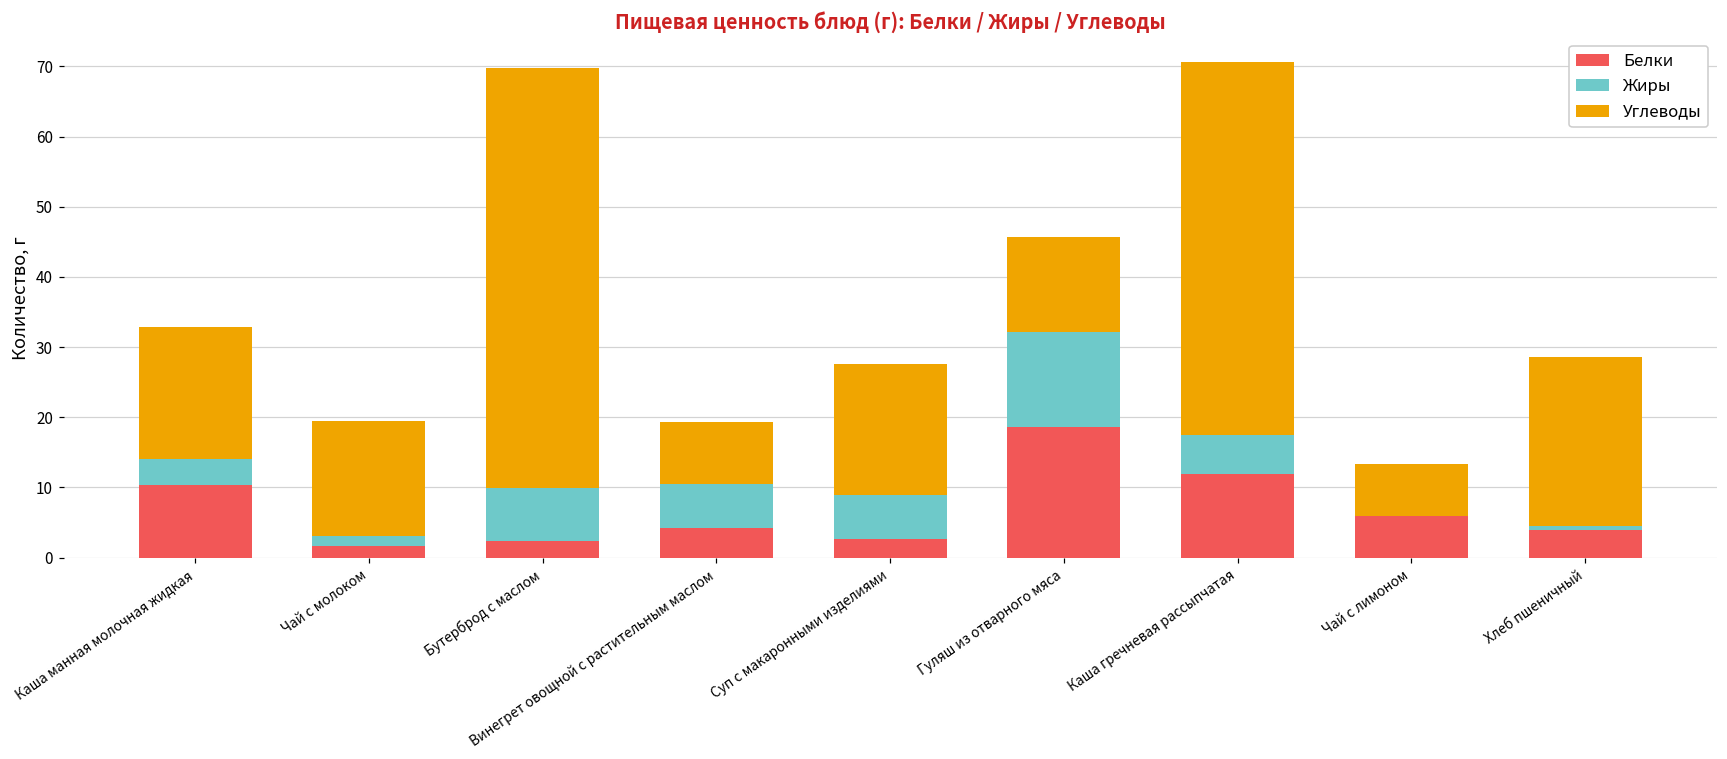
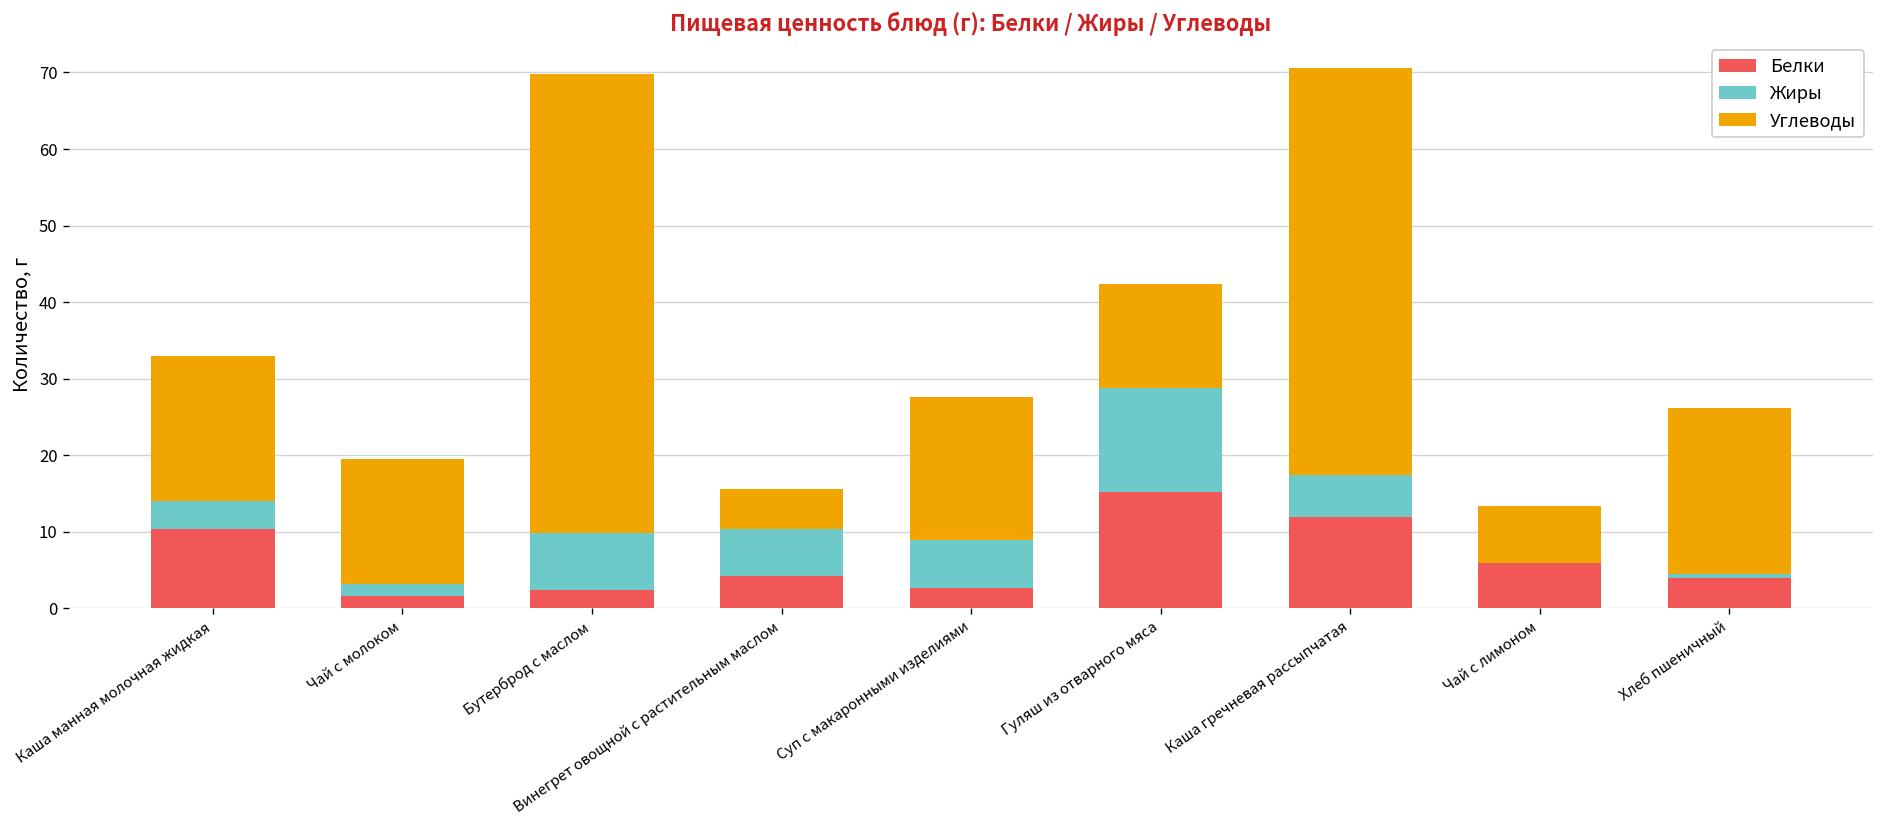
  {
    "Белки": {
      "Каша манная молочная жидкая": 10,
      "Чай с молоком": 2,
      "Бутерброд с маслом": 2,
      "Винегрет овощной с растительным маслом": 4,
      "Суп с макаронными изделиями": 3,
-     "Гуляш из отварного мяса": 19,
+     "Гуляш из отварного мяса": 15,
      "Каша гречневая рассыпчатая": 12,
      "Чай с лимоном": 6,
      "Хлеб пшеничный": 4
    },
    "Жиры": {
      "Каша манная молочная жидкая": 4,
      "Чай с молоком": 2,
      "Бутерброд с маслом": 7,
      "Винегрет овощной с растительным маслом": 6,
      "Суп с макаронными изделиями": 6,
      "Гуляш из отварного мяса": 14,
      "Каша гречневая рассыпчатая": 6,
      "Чай с лимоном": 0,
      "Хлеб пшеничный": 1
    },
    "Углеводы": {
      "Каша манная молочная жидкая": 19,
      "Чай с молоком": 16,
      "Бутерброд с маслом": 60,
-     "Винегрет овощной с растительным маслом": 9,
+     "Винегрет овощной с растительным маслом": 5,
      "Суп с макаронными изделиями": 19,
      "Гуляш из отварного мяса": 14,
      "Каша гречневая рассыпчатая": 53,
      "Чай с лимоном": 7,
-     "Хлеб пшеничный": 24
+     "Хлеб пшеничный": 22
    }
  }
